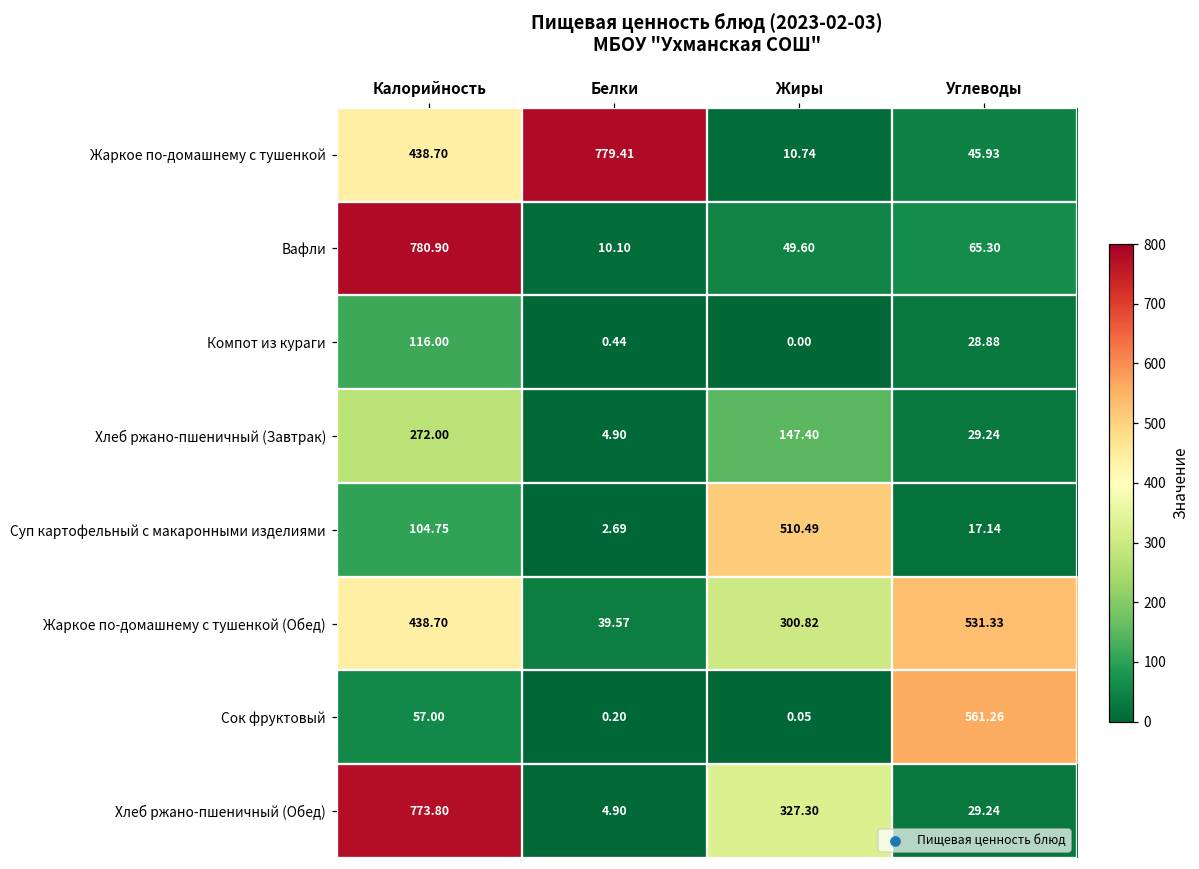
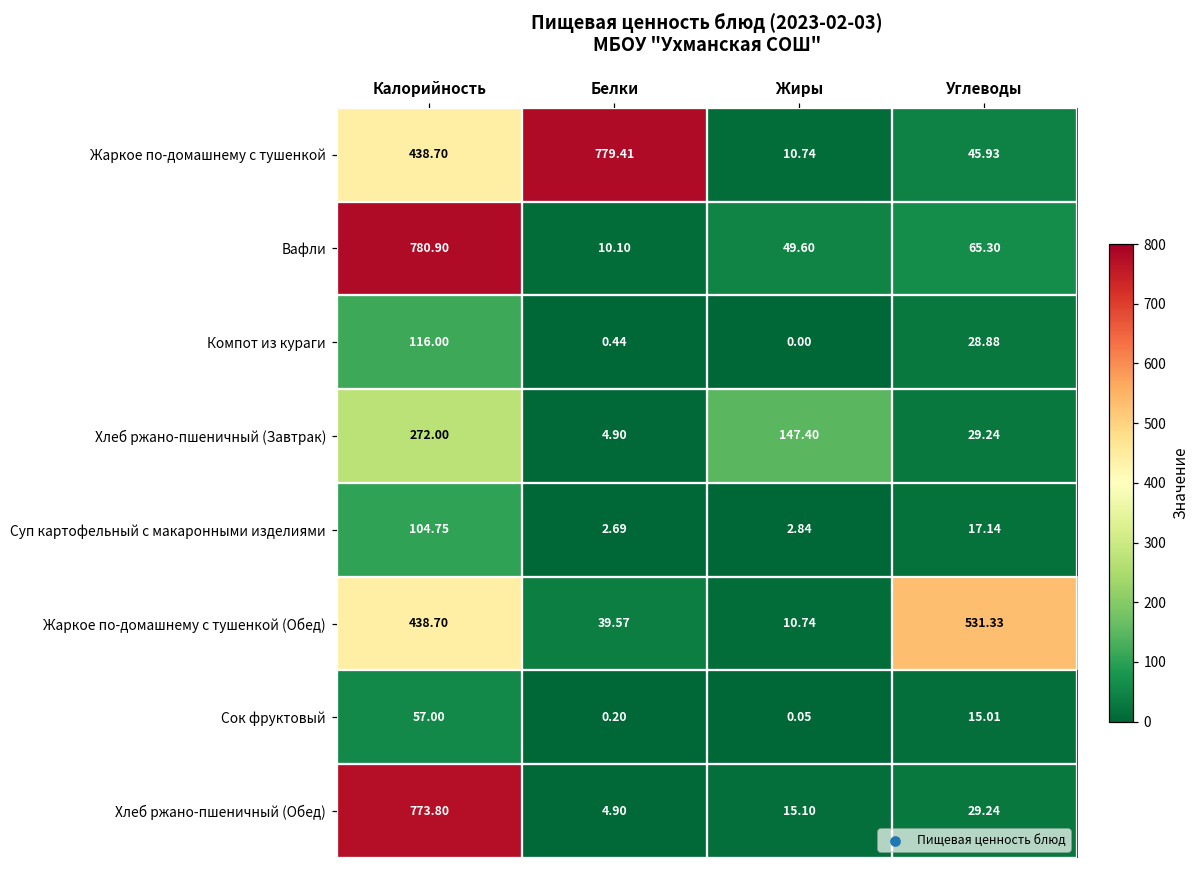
  {
    "Жаркое по-домашнему с тушенкой": {
      "Калорийность": 438.70,
      "Белки": 779.41,
      "Жиры": 10.74,
      "Углеводы": 45.93
    },
    "Вафли": {
      "Калорийность": 780.90,
      "Белки": 10.10,
      "Жиры": 49.60,
      "Углеводы": 65.30
    },
    "Компот из кураги": {
      "Калорийность": 116.00,
      "Белки": 0.44,
      "Жиры": 0.00,
      "Углеводы": 28.88
    },
    "Хлеб ржано-пшеничный (Завтрак)": {
      "Калорийность": 272.00,
      "Белки": 4.90,
      "Жиры": 147.40,
      "Углеводы": 29.24
    },
    "Суп картофельный с макаронными изделиями": {
      "Калорийность": 104.75,
      "Белки": 2.69,
-     "Жиры": 510.49,
+     "Жиры": 2.84,
      "Углеводы": 17.14
    },
    "Жаркое по-домашнему с тушенкой (Обед)": {
      "Калорийность": 438.70,
      "Белки": 39.57,
-     "Жиры": 300.82,
+     "Жиры": 10.74,
      "Углеводы": 531.33
    },
    "Сок фруктовый": {
      "Калорийность": 57.00,
      "Белки": 0.20,
      "Жиры": 0.05,
-     "Углеводы": 561.26
+     "Углеводы": 15.01
    },
    "Хлеб ржано-пшеничный (Обед)": {
      "Калорийность": 773.80,
      "Белки": 4.90,
-     "Жиры": 327.30,
+     "Жиры": 15.10,
      "Углеводы": 29.24
    }
  }
